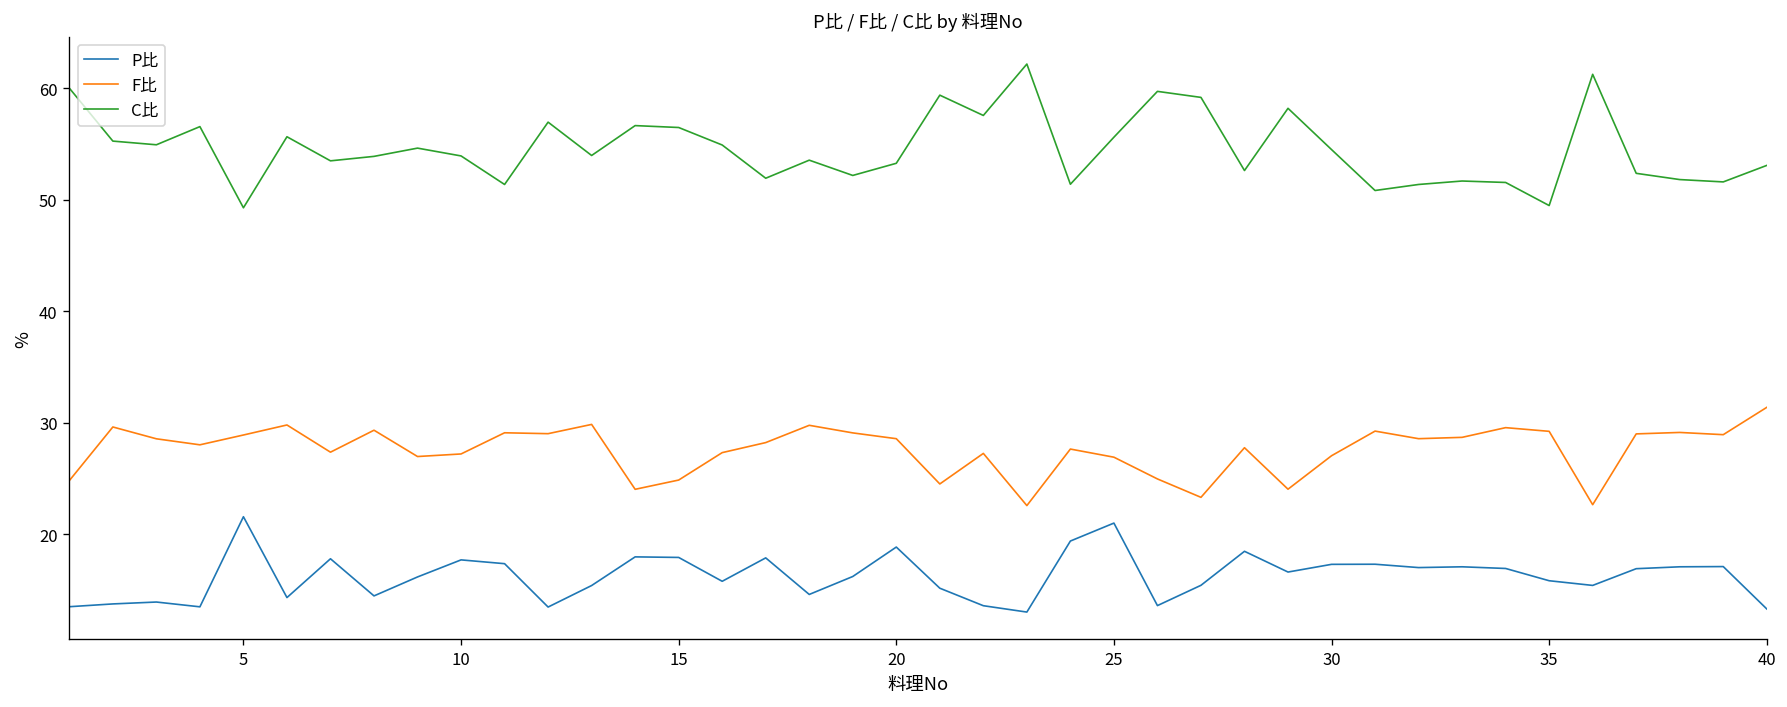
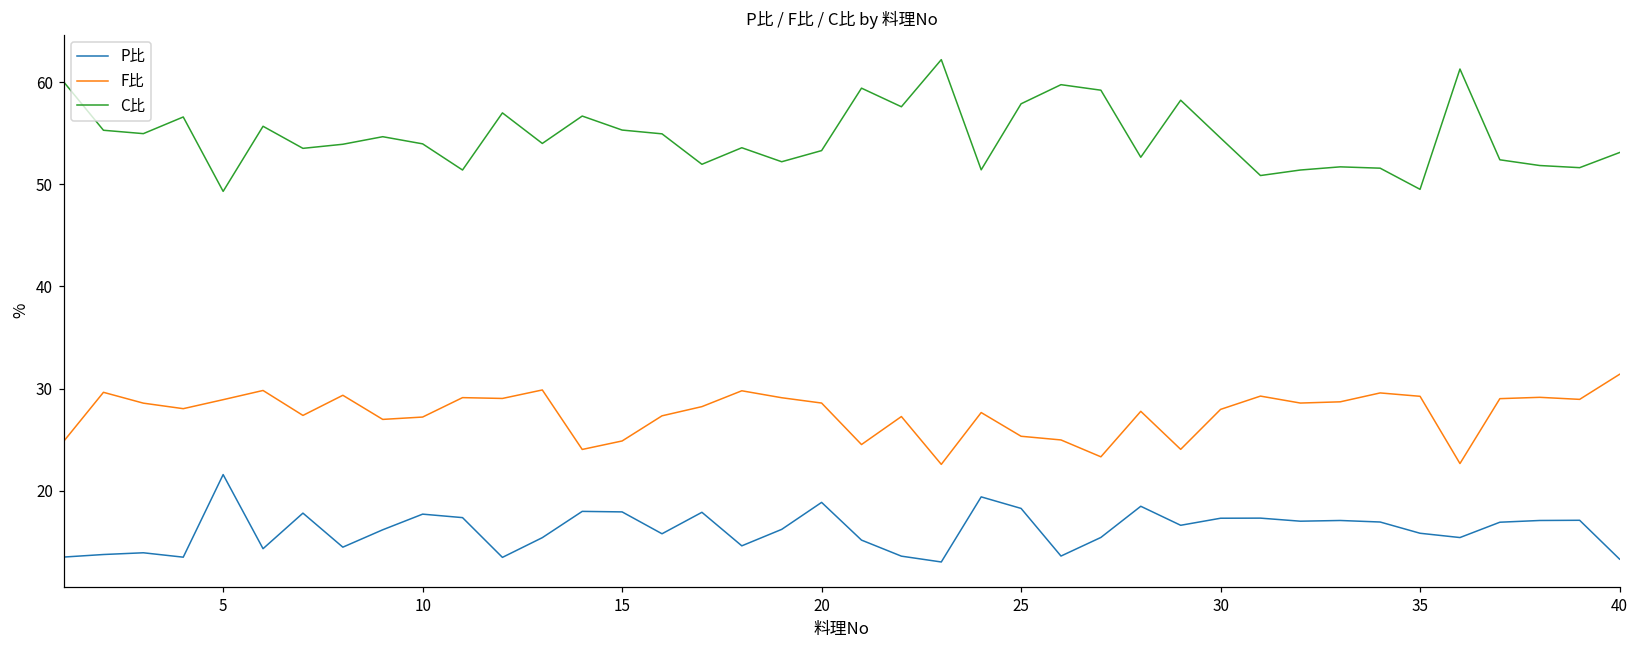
  {
    "P比": {
      "5": 22,
      "10": 18,
      "15": 18,
      "20": 19,
-     "25": 21,
+     "25": 18,
      "30": 17,
      "35": 16,
      "40": 13
    },
    "F比": {
      "5": 29,
      "10": 27,
      "15": 25,
      "20": 29,
-     "25": 27,
-     "30": 27,
+     "25": 25,
+     "30": 28,
      "35": 29,
      "40": 31
    },
    "C比": {
      "5": 49,
      "10": 54,
-     "15": 57,
+     "15": 55,
      "20": 53,
-     "25": 56,
+     "25": 58,
      "30": 55,
      "35": 50,
      "40": 53
    }
  }
